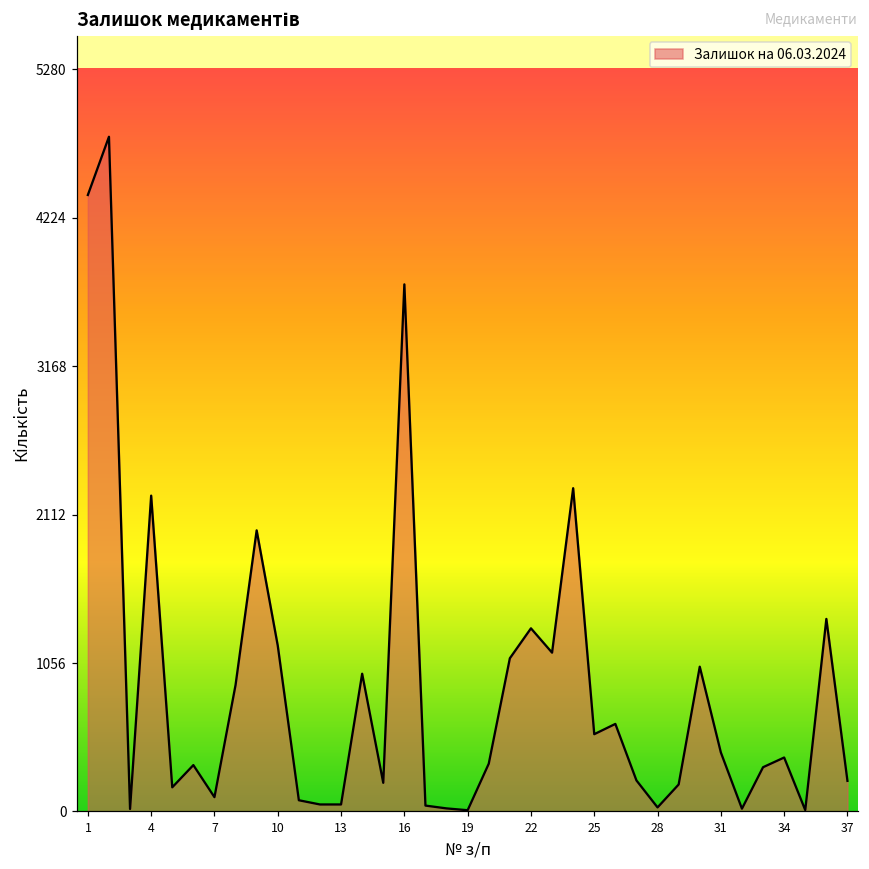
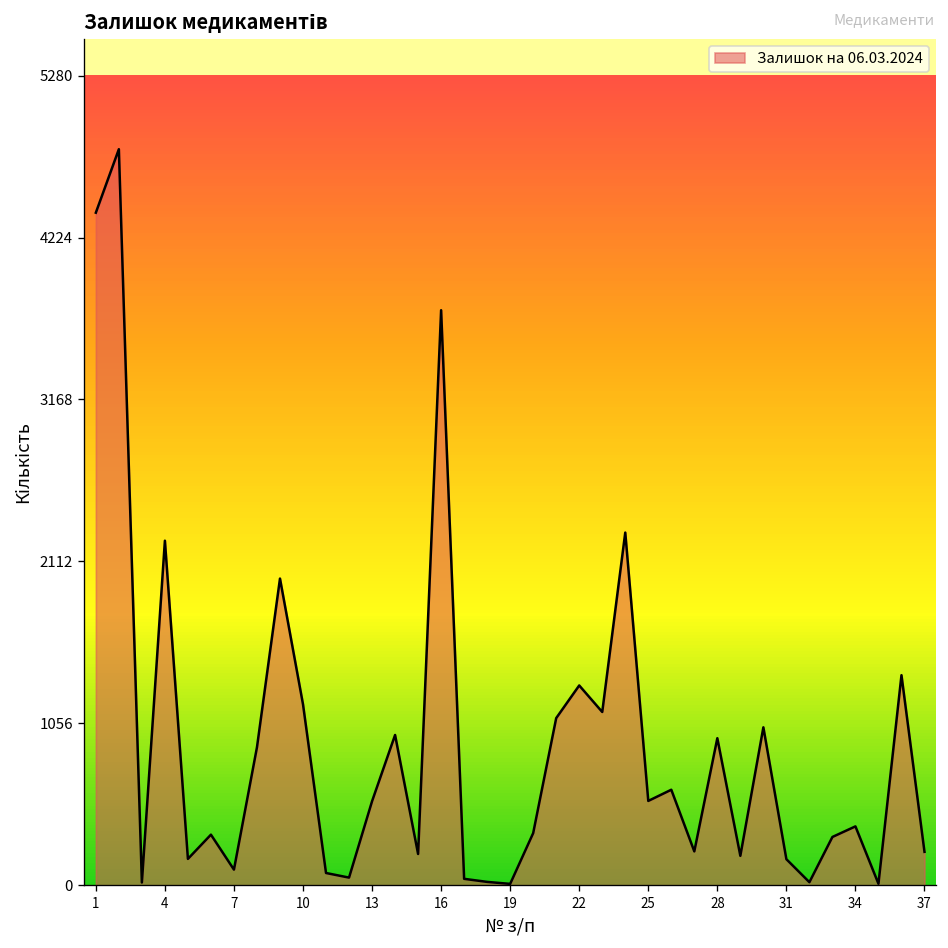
  {
    "1": 4390,
    "4": 2250,
    "7": 100,
    "10": 1180,
-   "13": 50,
+   "13": 550,
    "16": 3750,
    "19": 10,
    "22": 1300,
    "25": 550,
-   "28": 30,
-   "31": 420,
+   "28": 960,
+   "31": 170,
    "34": 380,
    "37": 220
  }
